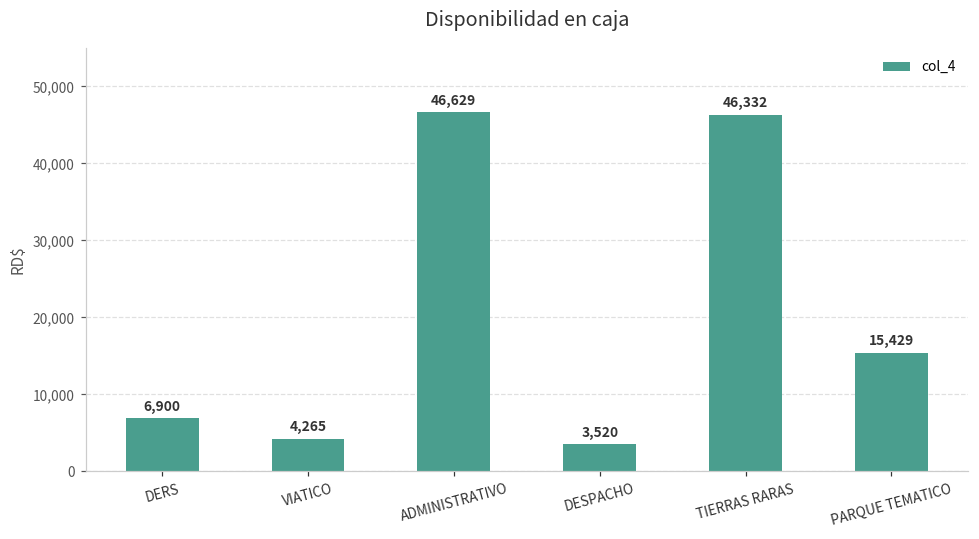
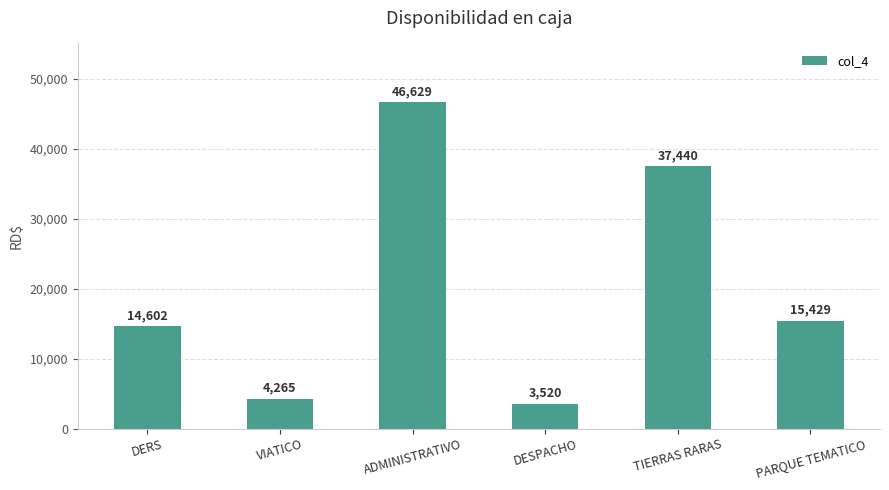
  {
-   "DERS": "6,900",
+   "DERS": "14,602",
    "VIATICO": "4,265",
    "ADMINISTRATIVO": "46,629",
    "DESPACHO": "3,520",
-   "TIERRAS RARAS": "46,332",
+   "TIERRAS RARAS": "37,440",
    "PARQUE TEMATICO": "15,429"
  }
